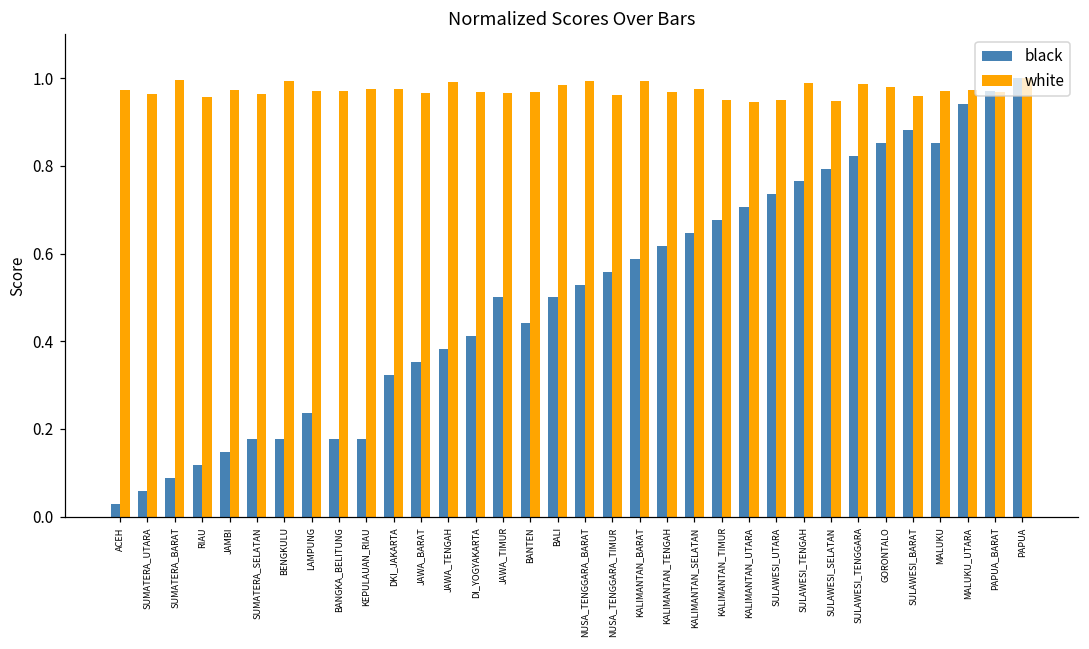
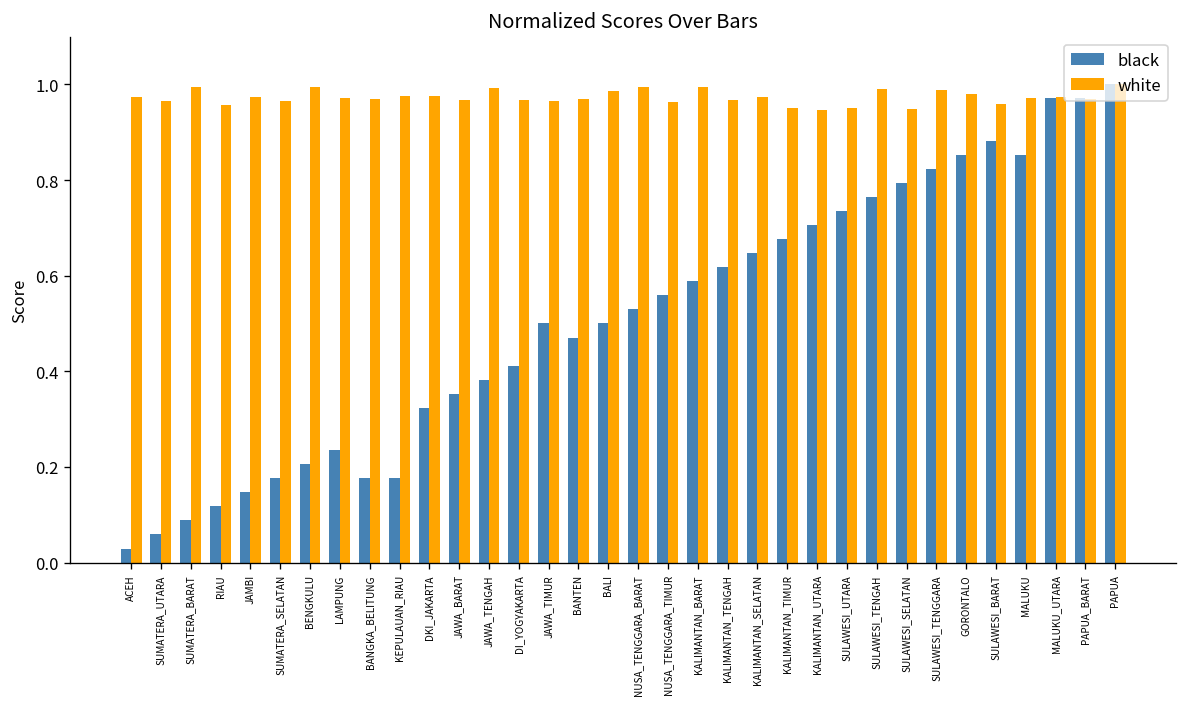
  {
    "black": {
      "ACEH": 0.03,
      "SUMATERA_UTARA": 0.06,
      "SUMATERA_BARAT": 0.09,
      "RIAU": 0.12,
      "JAMBI": 0.15,
      "SUMATERA_SELATAN": 0.18,
-     "BENGKULU": 0.18,
+     "BENGKULU": 0.21,
      "LAMPUNG": 0.24,
      "BANGKA_BELITUNG": 0.18,
      "KEPULAUAN_RIAU": 0.18,
      "DKI_JAKARTA": 0.32,
      "JAWA_BARAT": 0.35,
      "JAWA_TENGAH": 0.38,
      "DI_YOGYAKARTA": 0.41,
      "JAWA_TIMUR": 0.50,
-     "BANTEN": 0.44,
+     "BANTEN": 0.47,
      "BALI": 0.50,
      "NUSA_TENGGARA_BARAT": 0.53,
      "NUSA_TENGGARA_TIMUR": 0.56,
      "KALIMANTAN_BARAT": 0.59,
      "KALIMANTAN_TENGAH": 0.62,
      "KALIMANTAN_SELATAN": 0.65,
      "KALIMANTAN_TIMUR": 0.68,
      "KALIMANTAN_UTARA": 0.71,
      "SULAWESI_UTARA": 0.74,
      "SULAWESI_TENGAH": 0.76,
      "SULAWESI_SELATAN": 0.79,
      "SULAWESI_TENGGARA": 0.82,
      "GORONTALO": 0.85,
      "SULAWESI_BARAT": 0.88,
      "MALUKU": 0.85,
-     "MALUKU_UTARA": 0.94
+     "MALUKU_UTARA": 0.97
    },
    "white": {
      "ACEH": 0.97,
      "SUMATERA_UTARA": 0.96,
      "SUMATERA_BARAT": 1.00,
      "RIAU": 0.96,
      "JAMBI": 0.97,
      "SUMATERA_SELATAN": 0.96,
      "BENGKULU": 0.99,
      "LAMPUNG": 0.97,
      "BANGKA_BELITUNG": 0.97,
      "KEPULAUAN_RIAU": 0.98,
      "DKI_JAKARTA": 0.98,
      "JAWA_BARAT": 0.97,
      "JAWA_TENGAH": 0.99,
      "DI_YOGYAKARTA": 0.97,
      "JAWA_TIMUR": 0.97,
      "BANTEN": 0.97,
      "BALI": 0.99,
      "NUSA_TENGGARA_BARAT": 0.99,
      "NUSA_TENGGARA_TIMUR": 0.96,
      "KALIMANTAN_BARAT": 0.99,
      "KALIMANTAN_TENGAH": 0.97,
      "KALIMANTAN_SELATAN": 0.97,
      "KALIMANTAN_TIMUR": 0.95,
      "KALIMANTAN_UTARA": 0.95,
      "SULAWESI_UTARA": 0.95,
      "SULAWESI_TENGAH": 0.99,
      "SULAWESI_SELATAN": 0.95,
      "SULAWESI_TENGGARA": 0.99,
      "GORONTALO": 0.98,
      "SULAWESI_BARAT": 0.96,
      "MALUKU": 0.97,
      "MALUKU_UTARA": 0.97
    }
  }
